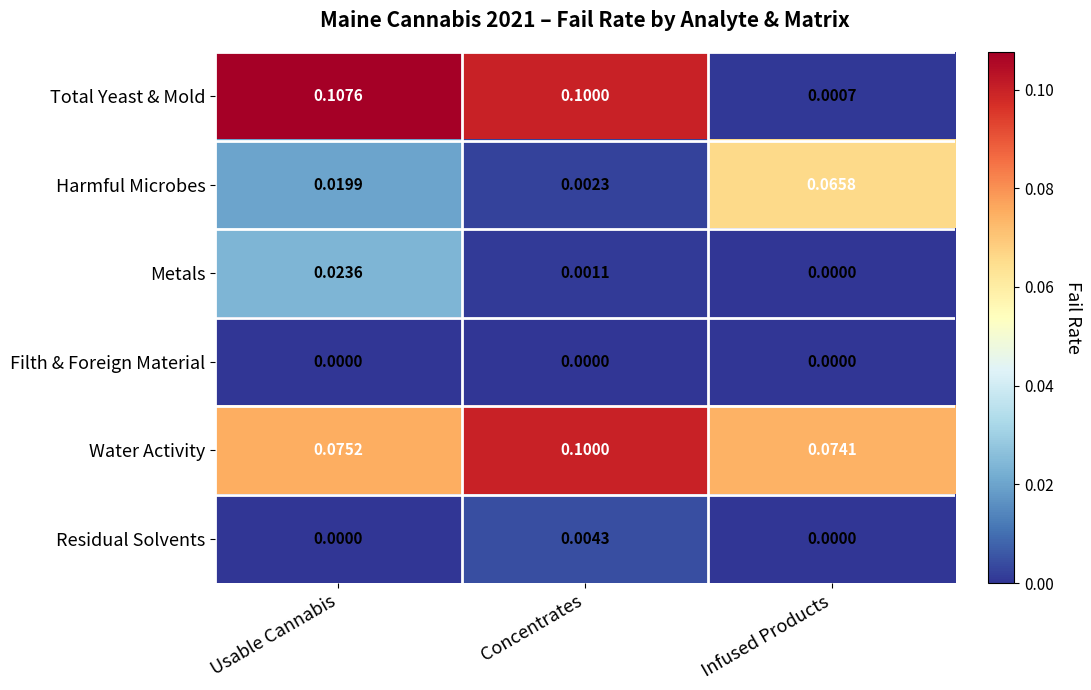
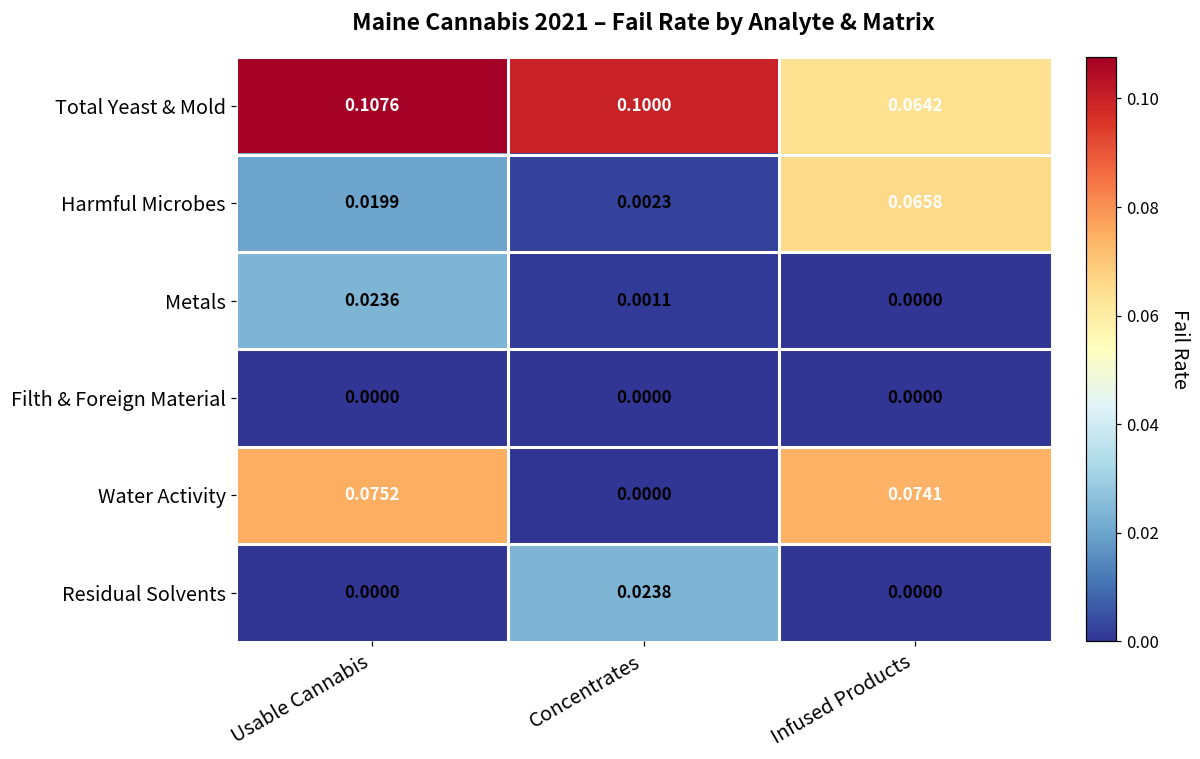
  {
    "Total Yeast & Mold": {
      "Usable Cannabis": 0.1076,
      "Concentrates": 0.1000,
-     "Infused Products": 0.0007
+     "Infused Products": 0.0642
    },
    "Harmful Microbes": {
      "Usable Cannabis": 0.0199,
      "Concentrates": 0.0023,
      "Infused Products": 0.0658
    },
    "Metals": {
      "Usable Cannabis": 0.0236,
      "Concentrates": 0.0011,
      "Infused Products": 0.0000
    },
    "Filth & Foreign Material": {
      "Usable Cannabis": 0.0000,
      "Concentrates": 0.0000,
      "Infused Products": 0.0000
    },
    "Water Activity": {
      "Usable Cannabis": 0.0752,
-     "Concentrates": 0.1000,
+     "Concentrates": 0.0000,
      "Infused Products": 0.0741
    },
    "Residual Solvents": {
      "Usable Cannabis": 0.0000,
-     "Concentrates": 0.0043,
+     "Concentrates": 0.0238,
      "Infused Products": 0.0000
    }
  }
